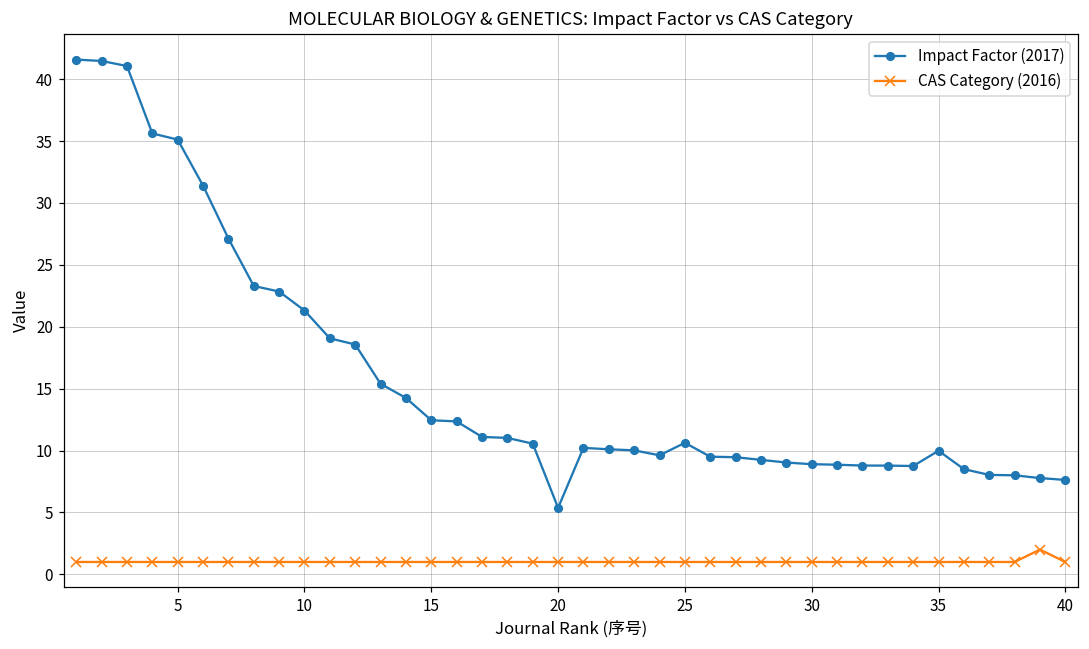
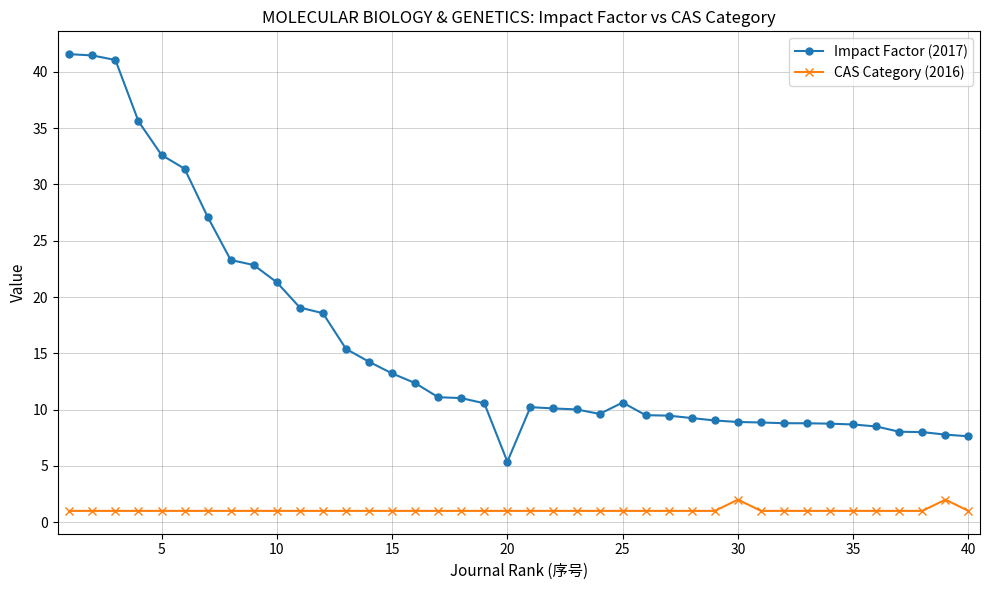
  {
    "Impact Factor (2017)": {
-     "5": 35.1,
+     "5": 32.6,
      "10": 21.3,
-     "15": 12.4,
+     "15": 13.2,
      "20": 5.4,
      "25": 10.6,
      "30": 8.9,
-     "35": 10.0,
+     "35": 8.7,
      "40": 7.6
    },
    "CAS Category (2016)": {
      "5": 1,
      "10": 1,
      "15": 1,
      "20": 1,
      "25": 1,
-     "30": 1,
+     "30": 2,
      "35": 1,
      "40": 1
    }
  }
